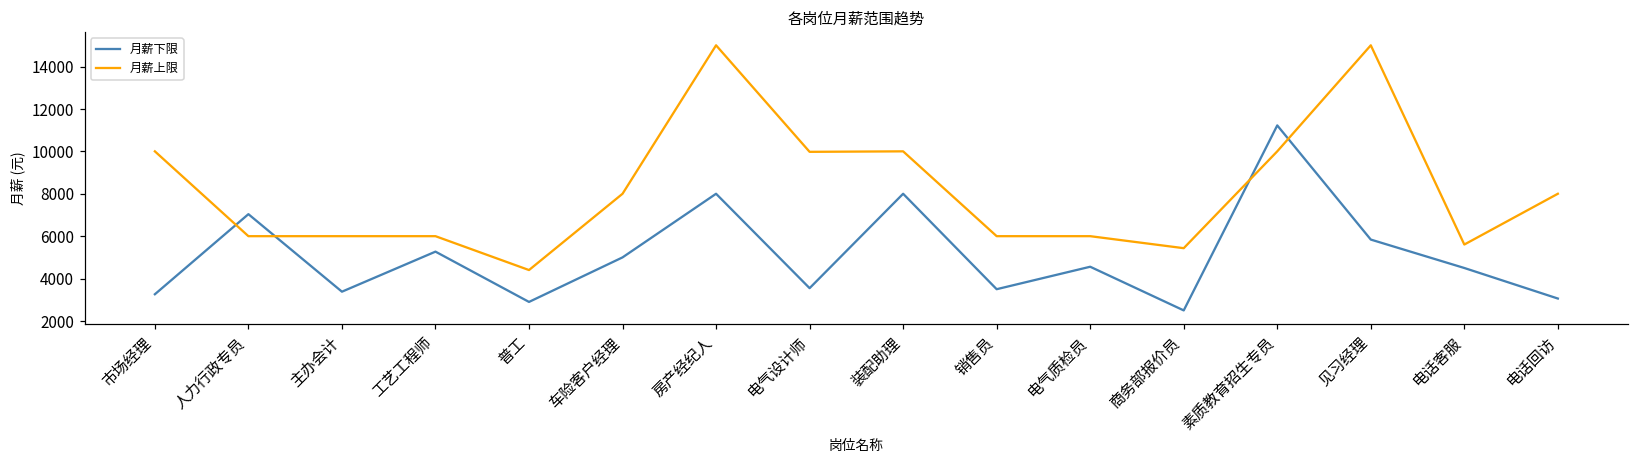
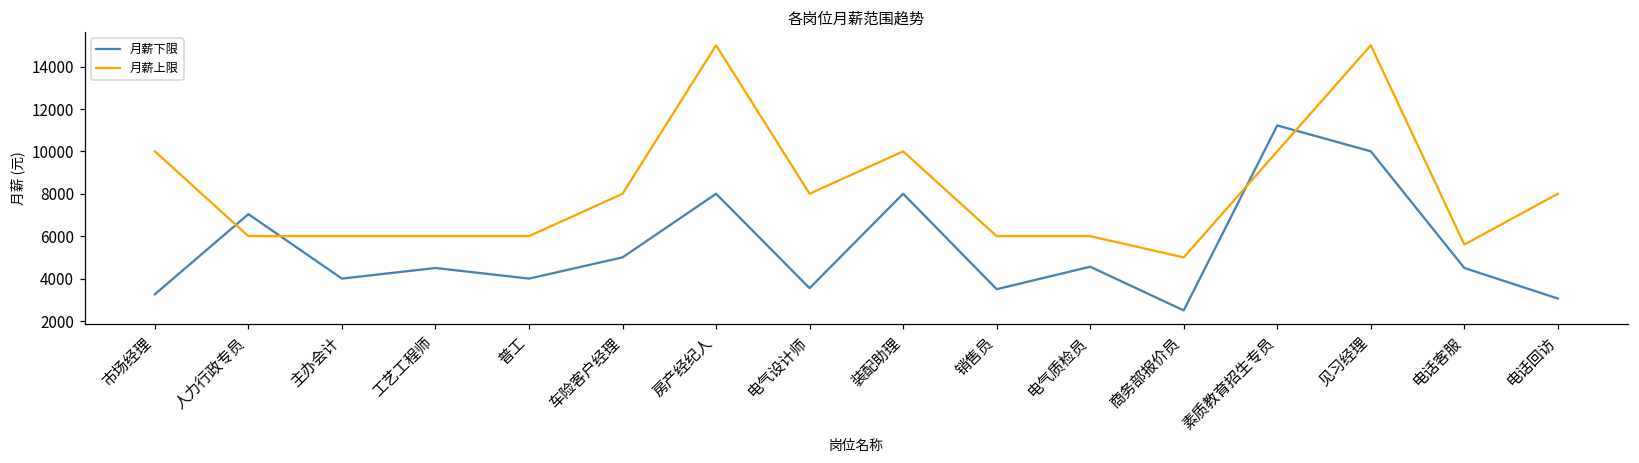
  {
    "月薪下限": {
      "市场经理": 3300,
      "人力行政专员": 7000,
-     "主办会计": 3400,
-     "工艺工程师": 5300,
-     "普工": 2900,
+     "主办会计": 4000,
+     "工艺工程师": 4500,
+     "普工": 4000,
      "车险客户经理": 5000,
      "房产经纪人": 8000,
      "电气设计师": 3500,
      "装配助理": 8000,
      "销售员": 3500,
      "电气质检员": 4600,
      "商务部报价员": 2500,
      "素质教育招生专员": 11200,
-     "见习经理": 5800,
+     "见习经理": 10000,
      "电话客服": 4500,
      "电话回访": 3100
    },
    "月薪上限": {
      "市场经理": 10000,
      "人力行政专员": 6000,
      "主办会计": 6000,
      "工艺工程师": 6000,
-     "普工": 4400,
+     "普工": 6000,
      "车险客户经理": 8000,
      "房产经纪人": 15000,
-     "电气设计师": 10000,
+     "电气设计师": 8000,
      "装配助理": 10000,
      "销售员": 6000,
      "电气质检员": 6000,
-     "商务部报价员": 5400,
+     "商务部报价员": 5000,
      "素质教育招生专员": 10000,
      "见习经理": 15000,
      "电话客服": 5600,
      "电话回访": 8000
    }
  }
